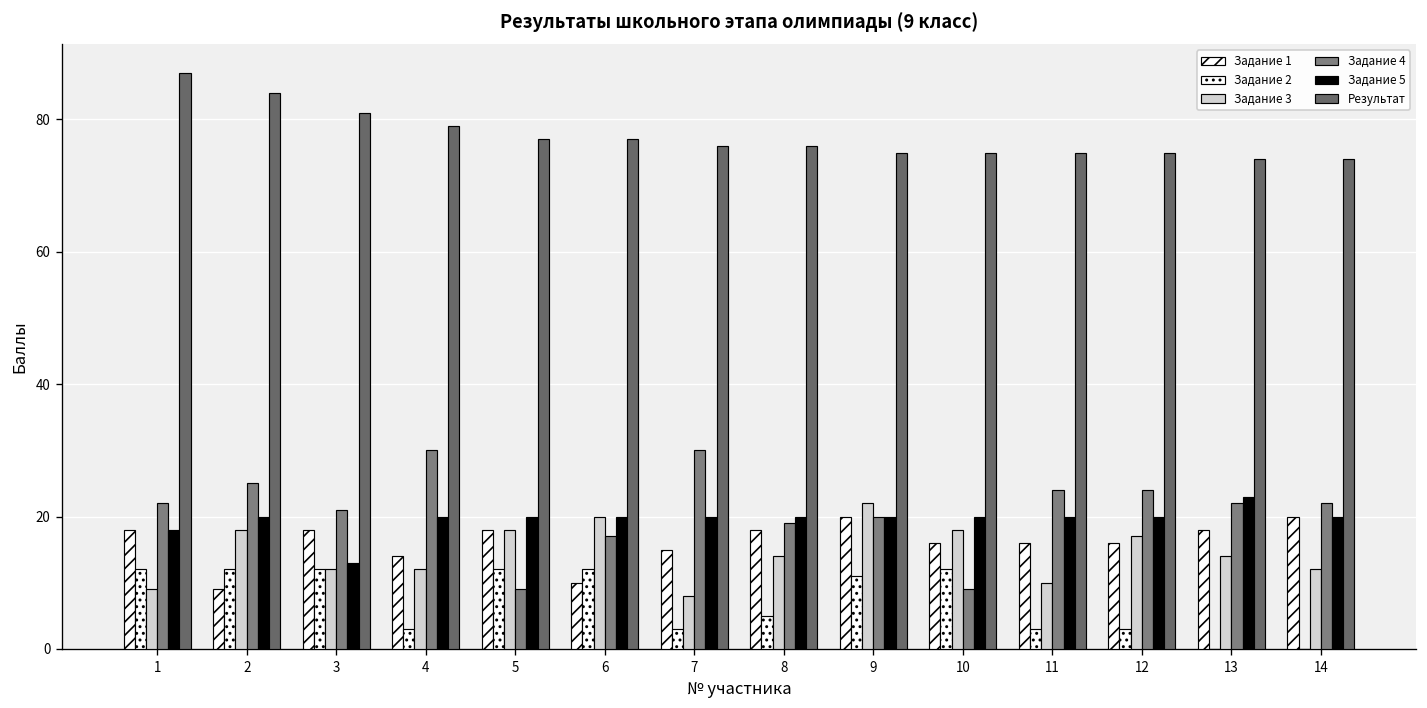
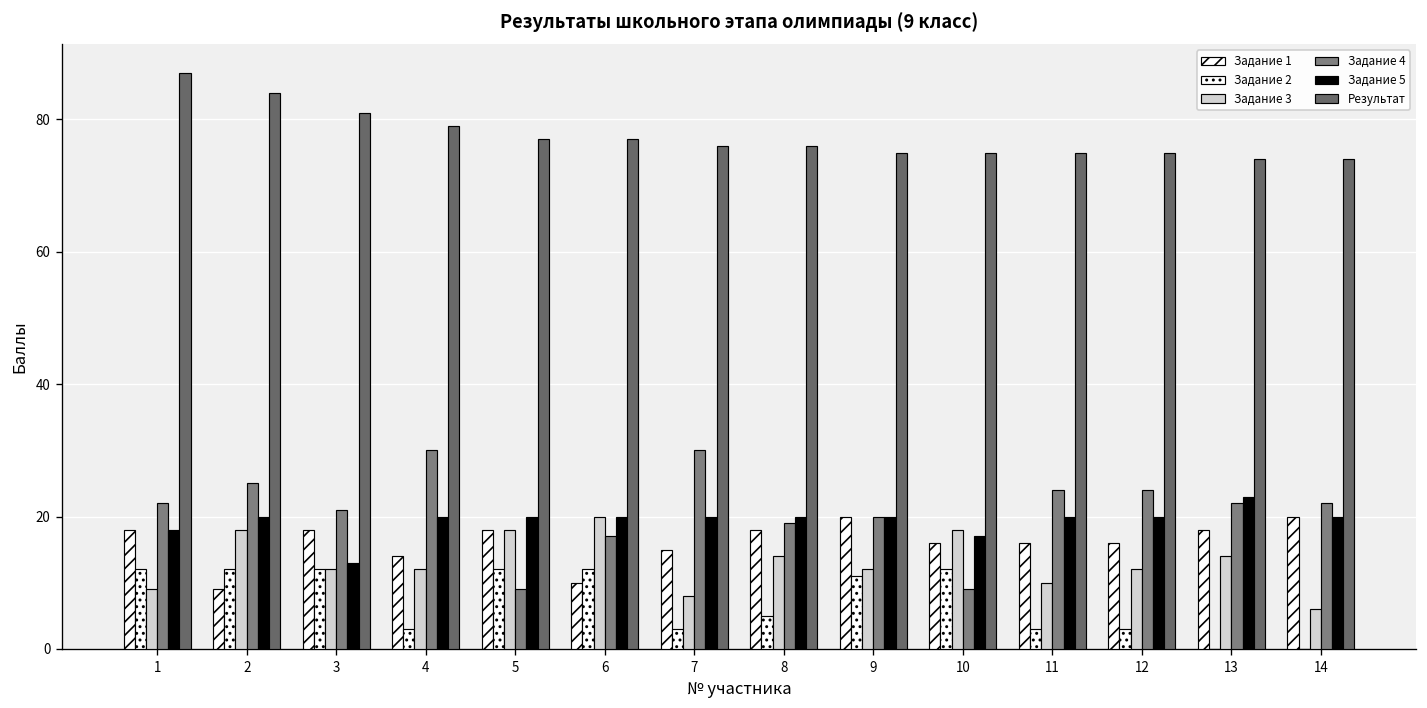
  {
    "Задание 3": {
      "1": 9,
      "2": 18,
      "3": 12,
      "4": 12,
      "5": 18,
      "6": 20,
      "7": 8,
      "8": 14,
-     "9": 22,
+     "9": 12,
      "10": 18,
      "11": 10,
-     "12": 17,
+     "12": 12,
      "13": 14,
-     "14": 12
+     "14": 6
    },
    "Задание 5": {
      "1": 18,
      "2": 20,
      "3": 13,
      "4": 20,
      "5": 20,
      "6": 20,
      "7": 20,
      "8": 20,
      "9": 20,
-     "10": 20,
+     "10": 17,
      "11": 20,
      "12": 20,
      "13": 23,
      "14": 20
    }
  }
